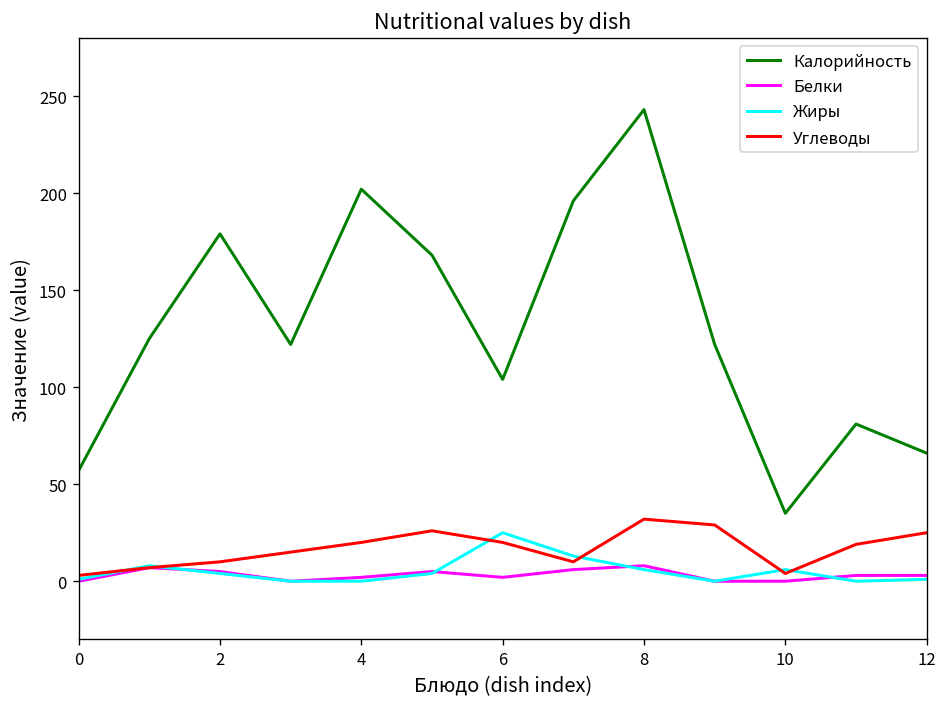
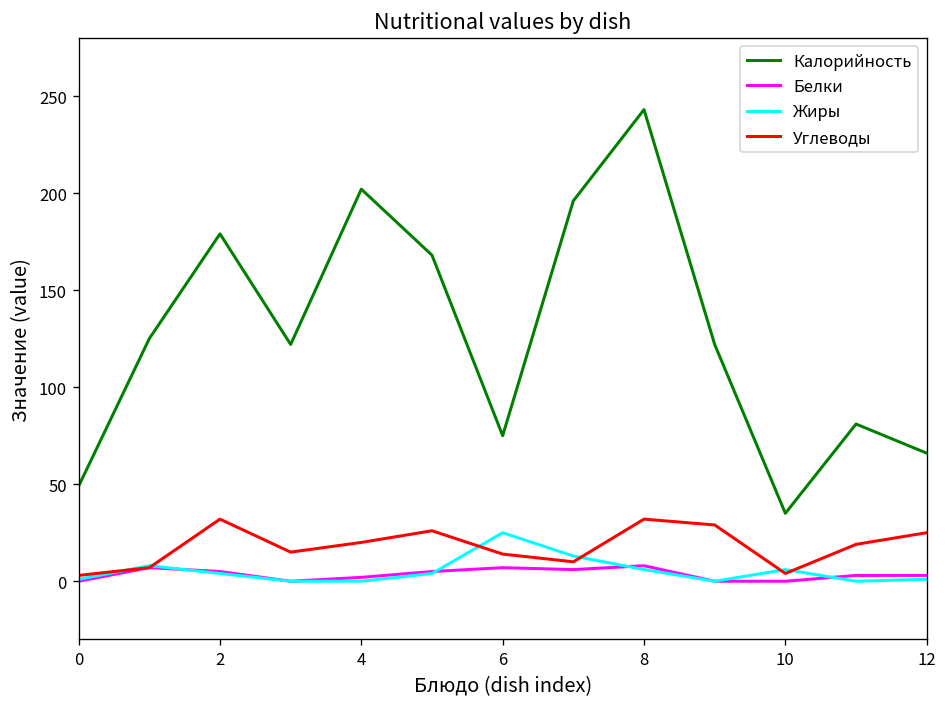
  {
    "Калорийность": {
-     "0": 57,
+     "0": 49,
      "2": 179,
      "4": 202,
-     "6": 104,
+     "6": 75,
      "8": 243,
      "10": 35,
      "12": 66
    },
    "Белки": {
      "4": 2,
-     "6": 2,
+     "6": 7,
      "8": 8,
      "10": 0,
      "12": 3
    },
    "Жиры": {
      "4": 0,
      "6": 25,
      "8": 6,
      "10": 6,
      "12": 1
    },
    "Углеводы": {
      "0": 3,
-     "2": 10,
+     "2": 32,
      "4": 20,
-     "6": 20,
+     "6": 14,
      "8": 32,
      "10": 4,
      "12": 25
    }
  }
